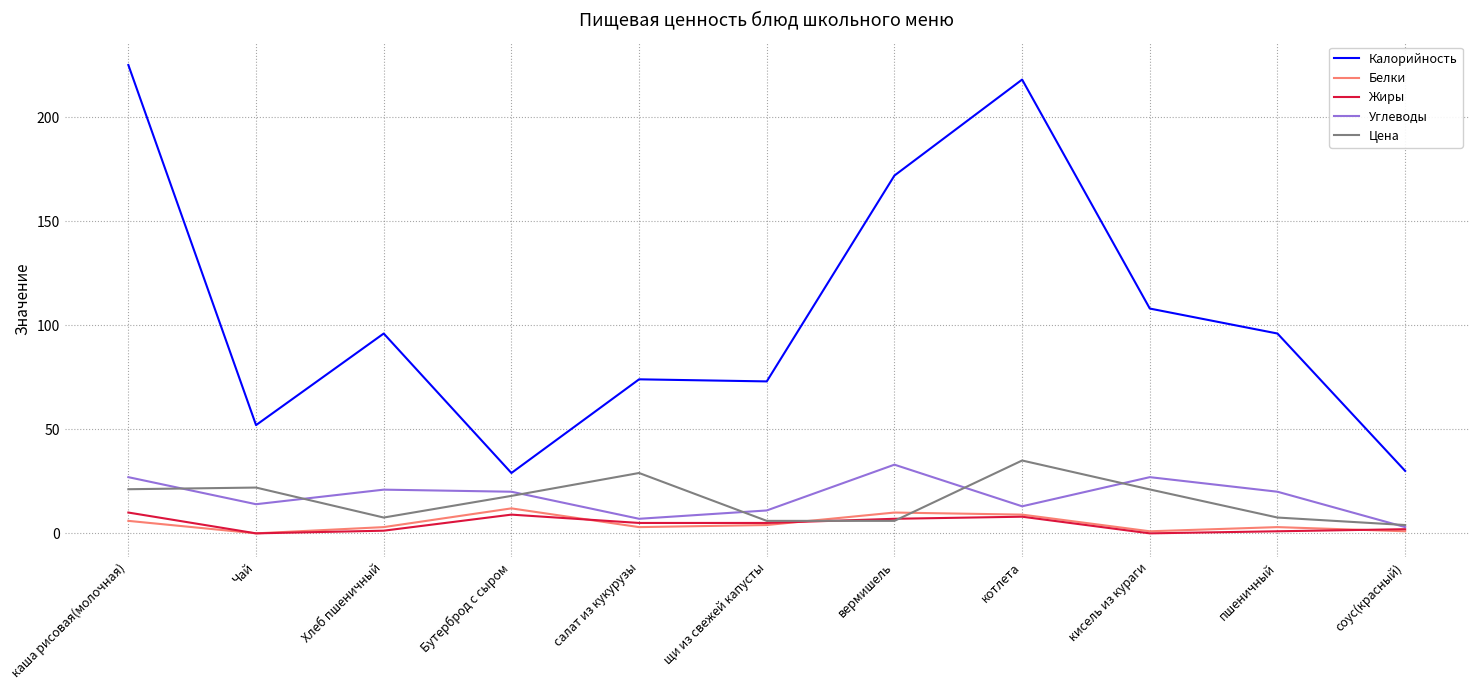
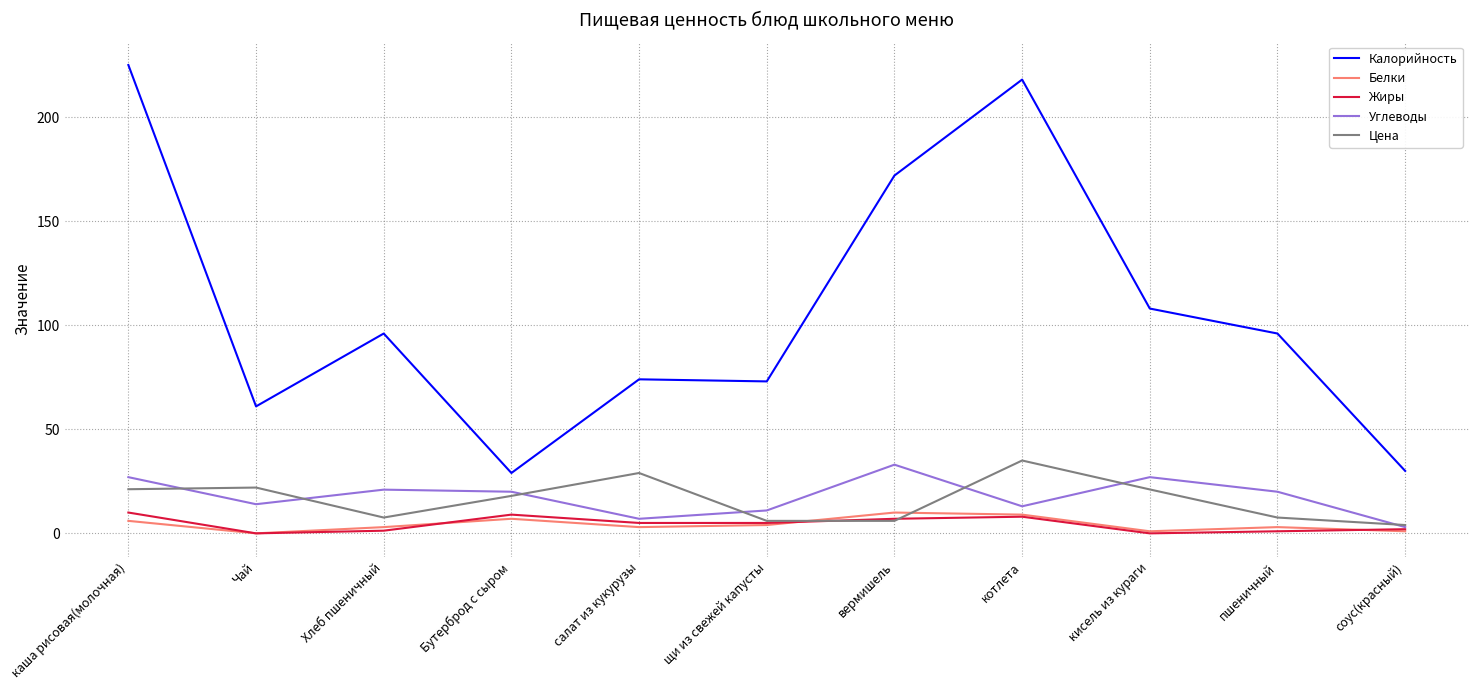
  {
    "Калорийность": {
      "каша рисовая(молочная)": 225,
-     "Чай": 52,
+     "Чай": 61,
      "Хлеб пшеничный": 96,
      "Бутерброд с сыром": 29,
      "салат из кукурузы": 74,
      "щи из свежей капусты": 73,
      "вермишель": 172,
      "котлета": 218,
      "кисель из кураги": 108,
      "пшеничный": 96,
      "соус(красный)": 30
    },
    "Белки": {
      "каша рисовая(молочная)": 6,
      "Хлеб пшеничный": 3,
-     "Бутерброд с сыром": 12,
+     "Бутерброд с сыром": 7,
      "салат из кукурузы": 3,
      "вермишель": 10,
      "пшеничный": 3
    },
    "Жиры": {
      "каша рисовая(молочная)": 10,
      "Хлеб пшеничный": 1,
      "Бутерброд с сыром": 9,
      "салат из кукурузы": 5,
      "пшеничный": 1
    },
    "Углеводы": {
      "каша рисовая(молочная)": 27,
      "Чай": 14,
      "Хлеб пшеничный": 21,
      "Бутерброд с сыром": 20,
      "салат из кукурузы": 7,
      "щи из свежей капусты": 11,
      "вермишель": 33,
      "котлета": 13,
      "кисель из кураги": 27,
      "пшеничный": 20
    },
    "Цена": {
      "каша рисовая(молочная)": 21,
      "Чай": 22,
      "Хлеб пшеничный": 8,
      "Бутерброд с сыром": 18,
      "салат из кукурузы": 29,
      "котлета": 35,
      "кисель из кураги": 21,
      "пшеничный": 8
    }
  }
